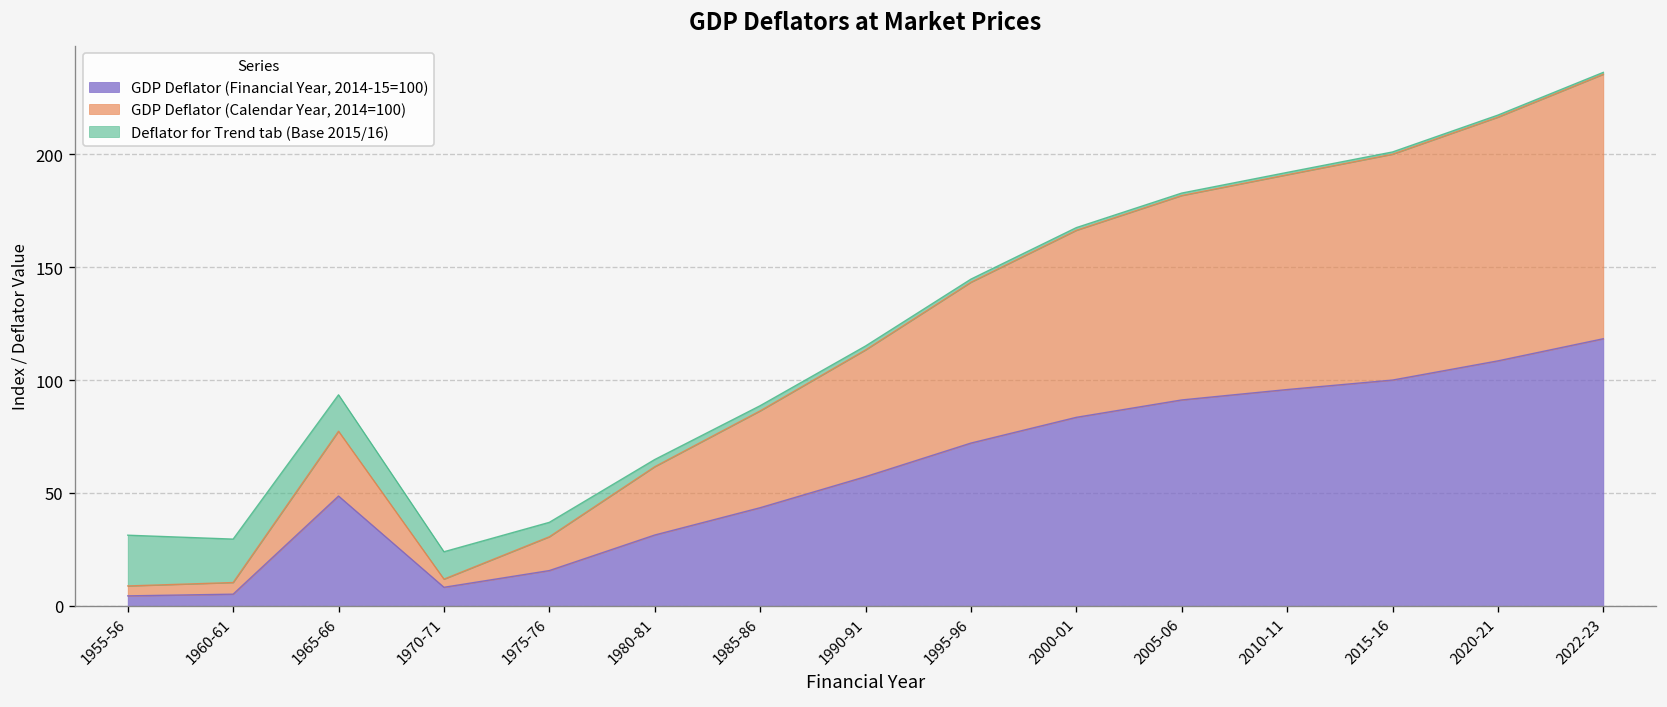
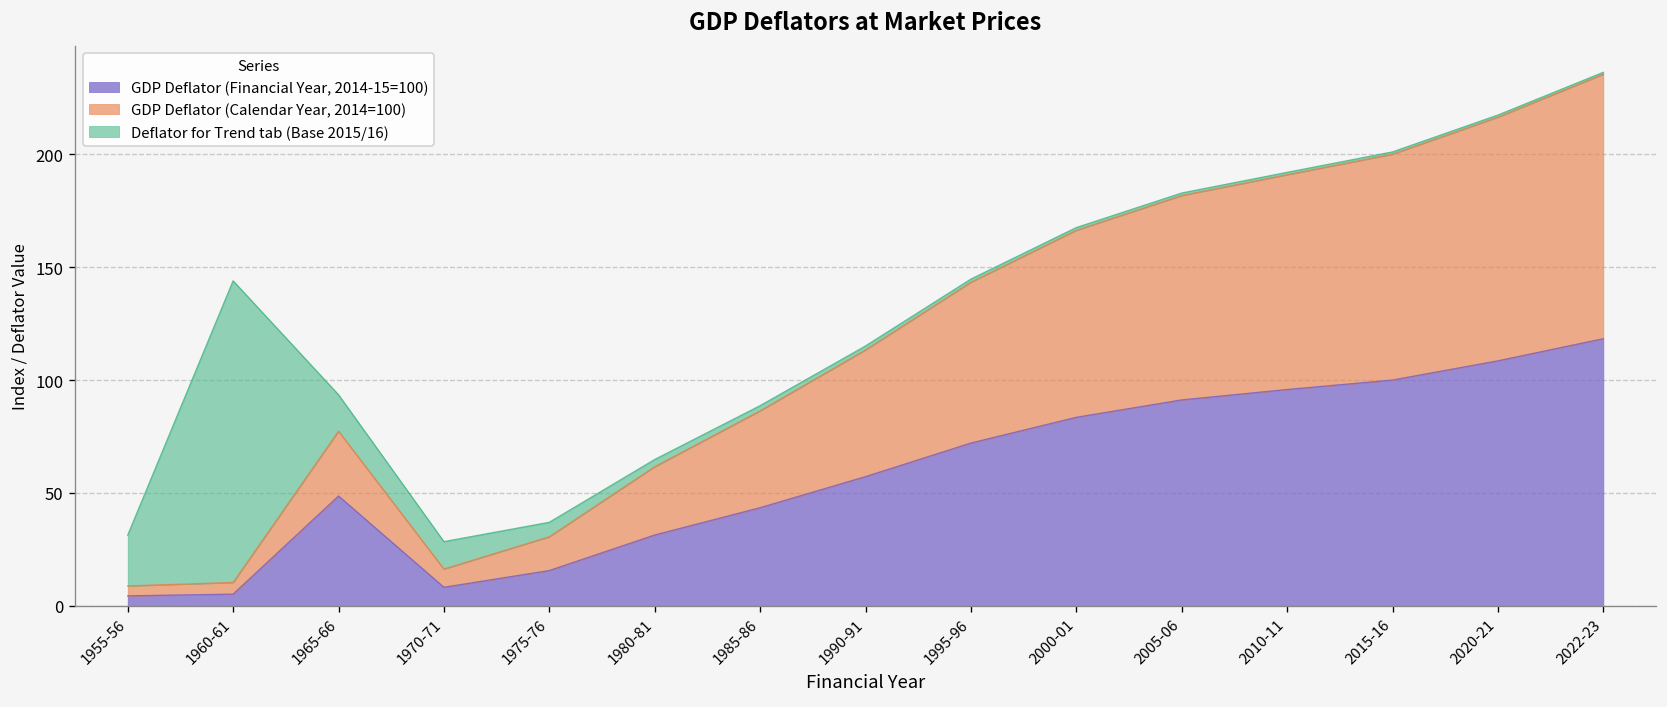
  {
    "GDP Deflator (Financial Year, 2014-15=100)": {
      "1955-56": 4,
      "1960-61": 5,
      "1965-66": 49,
      "1970-71": 8,
      "1975-76": 16,
      "1980-81": 31,
      "1985-86": 43,
      "1990-91": 57,
      "1995-96": 72,
      "2000-01": 84,
      "2005-06": 91,
      "2010-11": 96,
      "2015-16": 100,
      "2020-21": 109,
      "2022-23": 118
    },
    "GDP Deflator (Calendar Year, 2014=100)": {
      "1955-56": 4,
      "1960-61": 5,
      "1965-66": 29,
-     "1970-71": 4,
+     "1970-71": 8,
      "1975-76": 15,
      "1980-81": 30,
      "1985-86": 43,
      "1990-91": 56,
      "1995-96": 71
    },
    "Deflator for Trend tab (Base 2015/16)": {
      "1955-56": 22,
-     "1960-61": 19,
+     "1960-61": 134,
      "1965-66": 16,
      "1970-71": 12,
      "1975-76": 6,
      "1980-81": 3,
      "1985-86": 2,
      "1990-91": 2,
      "1995-96": 1
    }
  }
